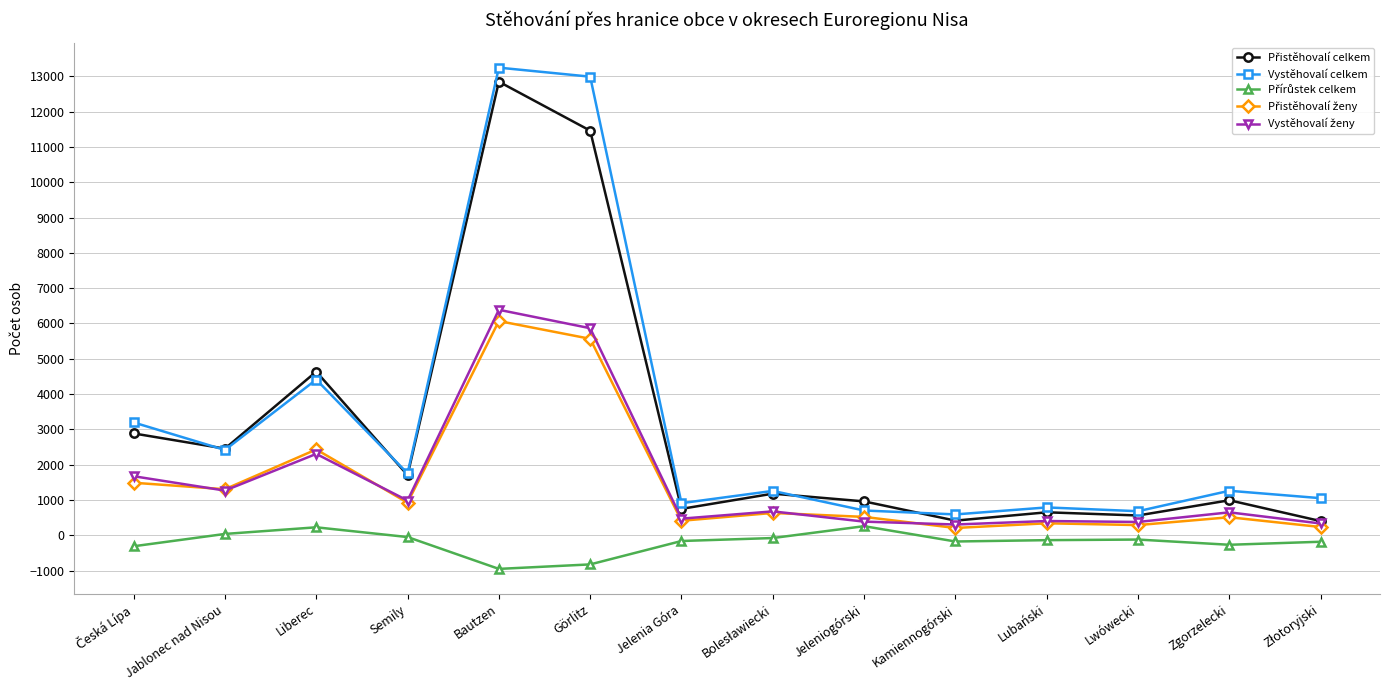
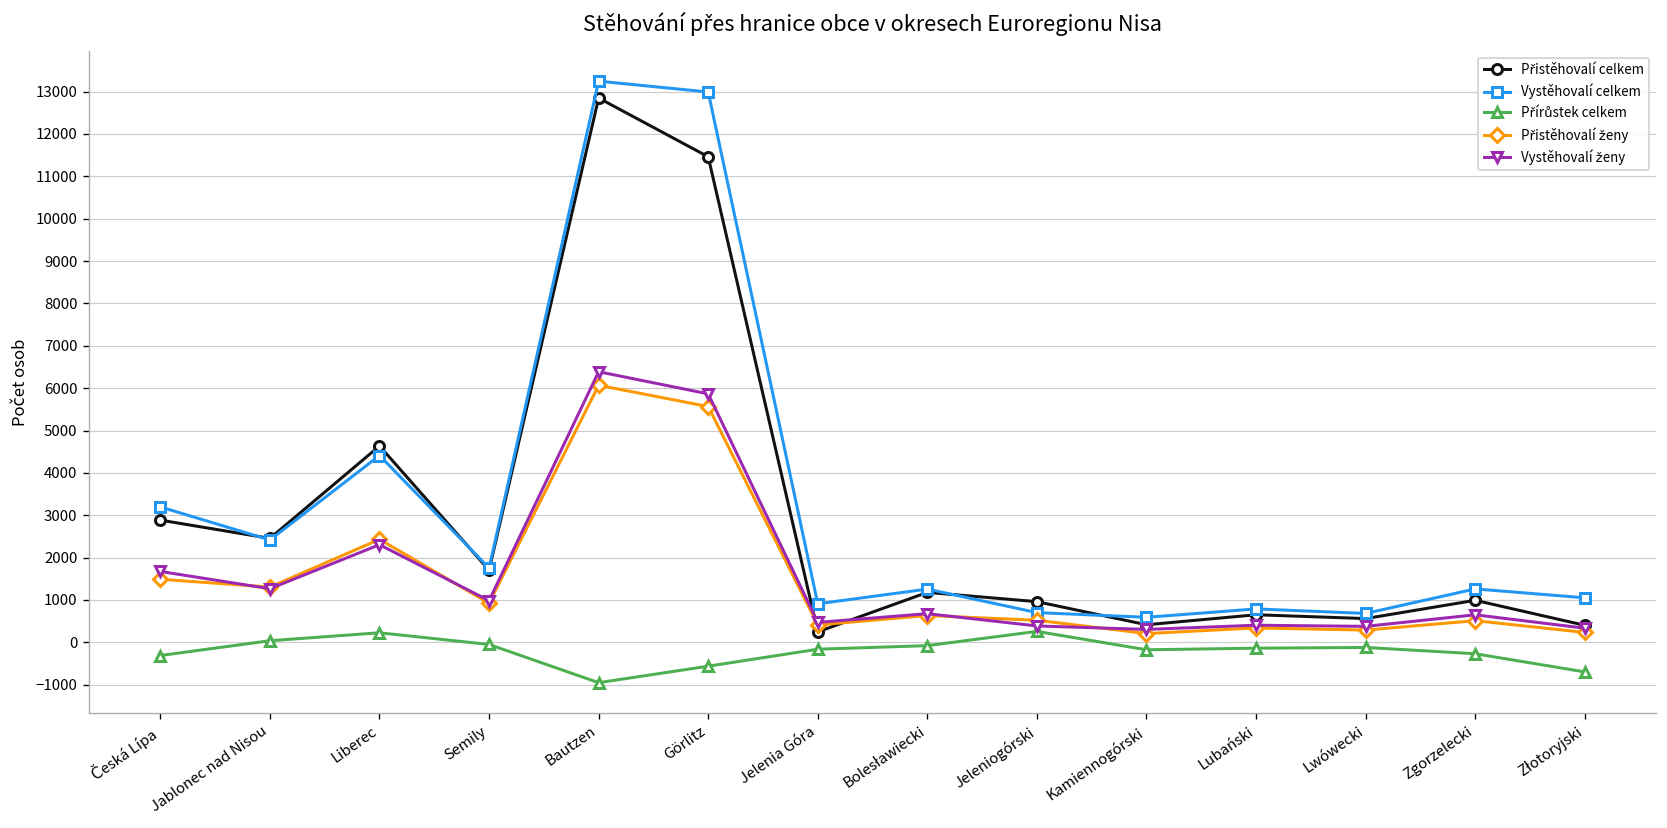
  {
    "Přistěhovalí celkem": {
      "Česká Lípa": 2900,
      "Liberec": 4600,
      "Bautzen": 12800,
      "Görlitz": 11500,
-     "Jelenia Góra": 700,
+     "Jelenia Góra": 200,
      "Bolesławiecki": 1200,
      "Jeleniogórski": 1000,
      "Kamiennogórski": 400,
      "Lubański": 700,
      "Lwówecki": 600,
      "Zgorzelecki": 1000
    },
    "Vystěhovalí celkem": {
      "Česká Lípa": 3200,
      "Liberec": 4400,
      "Bautzen": 13200,
      "Görlitz": 13000,
      "Jelenia Góra": 900,
      "Bolesławiecki": 1300,
      "Jeleniogórski": 700,
      "Kamiennogórski": 600,
      "Lubański": 800,
      "Lwówecki": 700,
      "Zgorzelecki": 1300,
      "Złotoryjski": 1100
    },
    "Přírůstek celkem": {
      "Česká Lípa": -300,
      "Jablonec nad Nisou": 0,
      "Liberec": 200,
      "Semily": -100,
      "Bautzen": -1000,
-     "Görlitz": -800,
+     "Görlitz": -600,
      "Jelenia Góra": -200,
      "Bolesławiecki": -100,
      "Jeleniogórski": 300,
      "Kamiennogórski": -200,
      "Lubański": -100,
      "Lwówecki": -100,
      "Zgorzelecki": -300,
-     "Złotoryjski": -200
+     "Złotoryjski": -700
    },
    "Přistěhovalí ženy": {
      "Česká Lípa": 1500,
      "Liberec": 2400,
      "Bautzen": 6100,
      "Görlitz": 5600,
      "Jeleniogórski": 500,
      "Kamiennogórski": 200,
      "Lwówecki": 300,
      "Zgorzelecki": 500,
      "Złotoryjski": 200
    },
    "Vystěhovalí ženy": {
      "Česká Lípa": 1700,
      "Liberec": 2300,
      "Bautzen": 6400,
      "Görlitz": 5900,
      "Jeleniogórski": 400,
      "Kamiennogórski": 300,
      "Lwówecki": 400,
      "Zgorzelecki": 700
    }
  }
